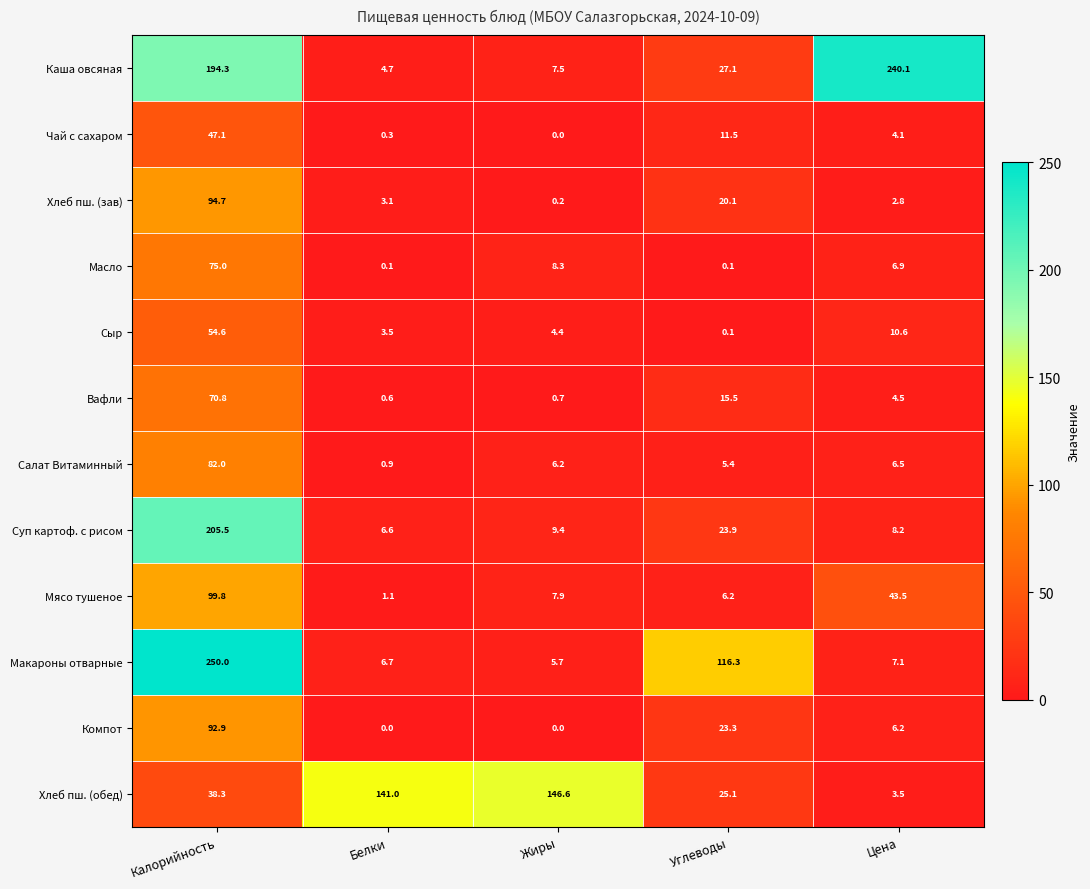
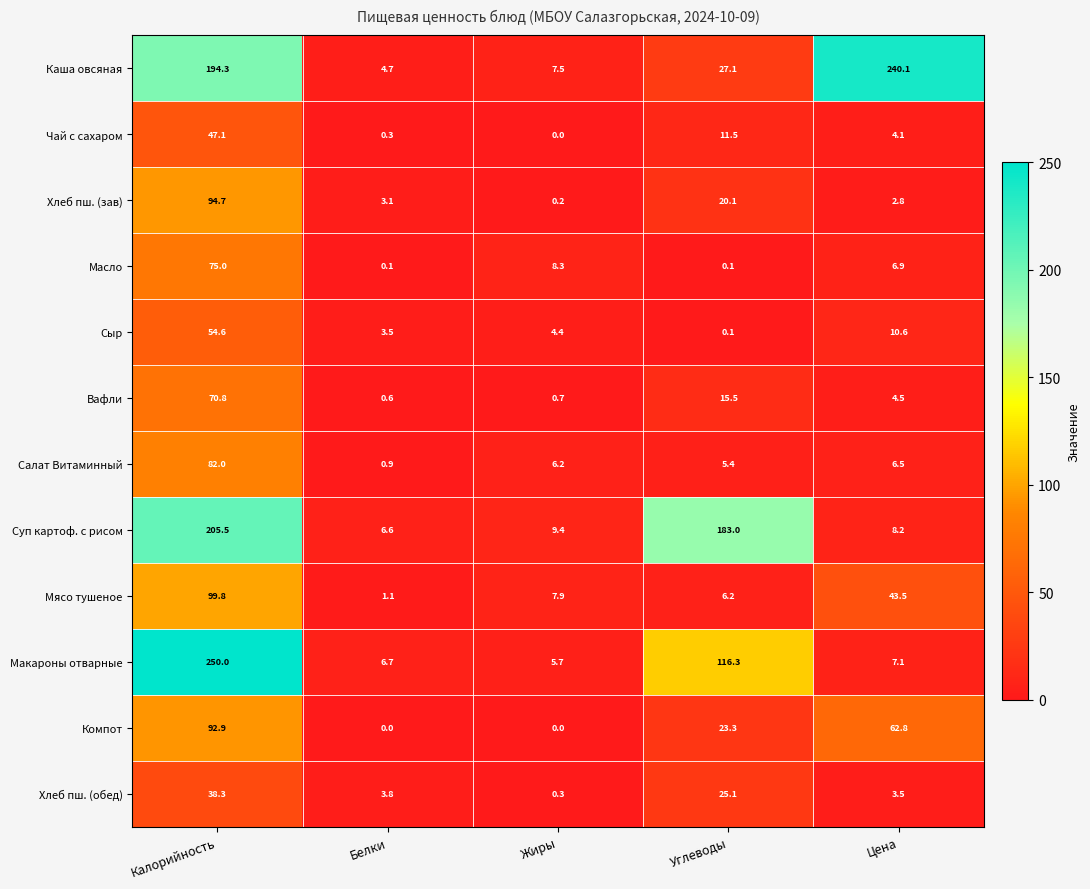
  {
    "Каша овсяная": {
      "Калорийность": 194.3,
      "Белки": 4.7,
      "Жиры": 7.5,
      "Углеводы": 27.1,
      "Цена": 240.1
    },
    "Чай с сахаром": {
      "Калорийность": 47.1,
      "Белки": 0.3,
      "Жиры": 0.0,
      "Углеводы": 11.5,
      "Цена": 4.1
    },
    "Хлеб пш. (зав)": {
      "Калорийность": 94.7,
      "Белки": 3.1,
      "Жиры": 0.2,
      "Углеводы": 20.1,
      "Цена": 2.8
    },
    "Масло": {
      "Калорийность": 75.0,
      "Белки": 0.1,
      "Жиры": 8.3,
      "Углеводы": 0.1,
      "Цена": 6.9
    },
    "Сыр": {
      "Калорийность": 54.6,
      "Белки": 3.5,
      "Жиры": 4.4,
      "Углеводы": 0.1,
      "Цена": 10.6
    },
    "Вафли": {
      "Калорийность": 70.8,
      "Белки": 0.6,
      "Жиры": 0.7,
      "Углеводы": 15.5,
      "Цена": 4.5
    },
    "Салат Витаминный": {
      "Калорийность": 82.0,
      "Белки": 0.9,
      "Жиры": 6.2,
      "Углеводы": 5.4,
      "Цена": 6.5
    },
    "Суп картоф. с рисом": {
      "Калорийность": 205.5,
      "Белки": 6.6,
      "Жиры": 9.4,
-     "Углеводы": 23.9,
+     "Углеводы": 183.0,
      "Цена": 8.2
    },
    "Мясо тушеное": {
      "Калорийность": 99.8,
      "Белки": 1.1,
      "Жиры": 7.9,
      "Углеводы": 6.2,
      "Цена": 43.5
    },
    "Макароны отварные": {
      "Калорийность": 250.0,
      "Белки": 6.7,
      "Жиры": 5.7,
      "Углеводы": 116.3,
      "Цена": 7.1
    },
    "Компот": {
      "Калорийность": 92.9,
      "Белки": 0.0,
      "Жиры": 0.0,
      "Углеводы": 23.3,
-     "Цена": 6.2
+     "Цена": 62.8
    },
    "Хлеб пш. (обед)": {
      "Калорийность": 38.3,
-     "Белки": 141.0,
-     "Жиры": 146.6,
+     "Белки": 3.8,
+     "Жиры": 0.3,
      "Углеводы": 25.1,
      "Цена": 3.5
    }
  }
